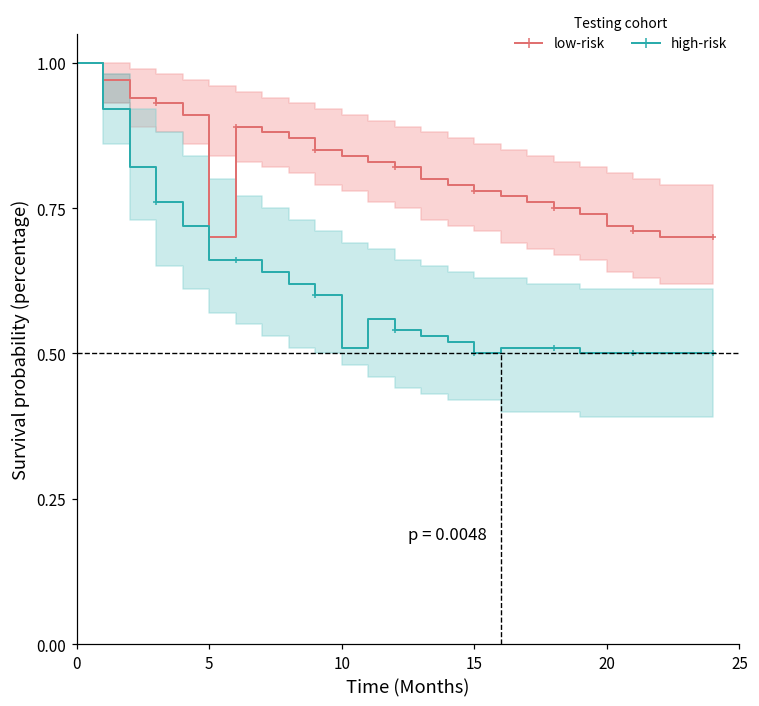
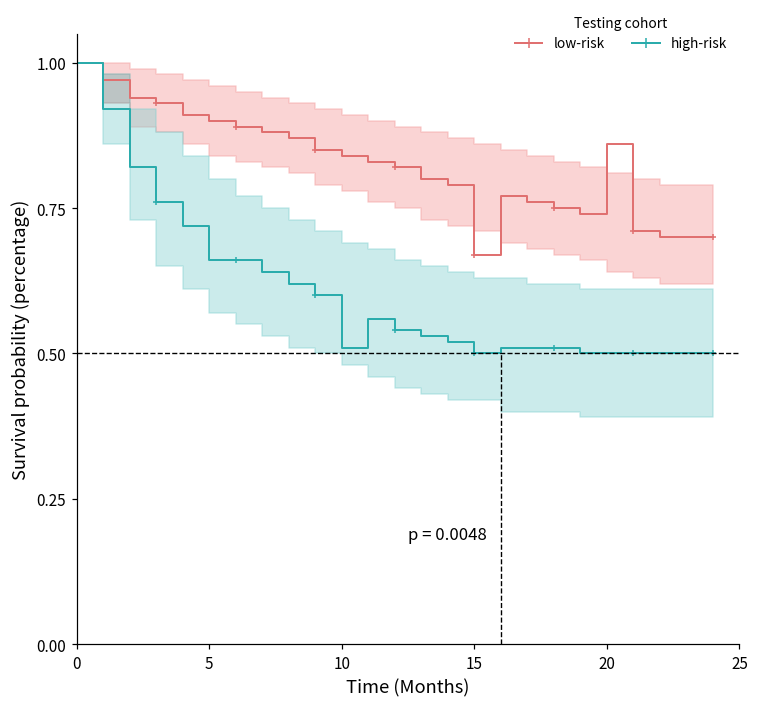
  {
    "low-risk": {
-     "5": 0.7,
+     "5": 0.9,
      "10": 0.84,
-     "15": 0.78,
-     "20": 0.72
+     "15": 0.67,
+     "20": 0.86
    },
    "high-risk": {
      "5": 0.66,
      "10": 0.51,
      "15": 0.50,
      "20": 0.50
    }
  }
